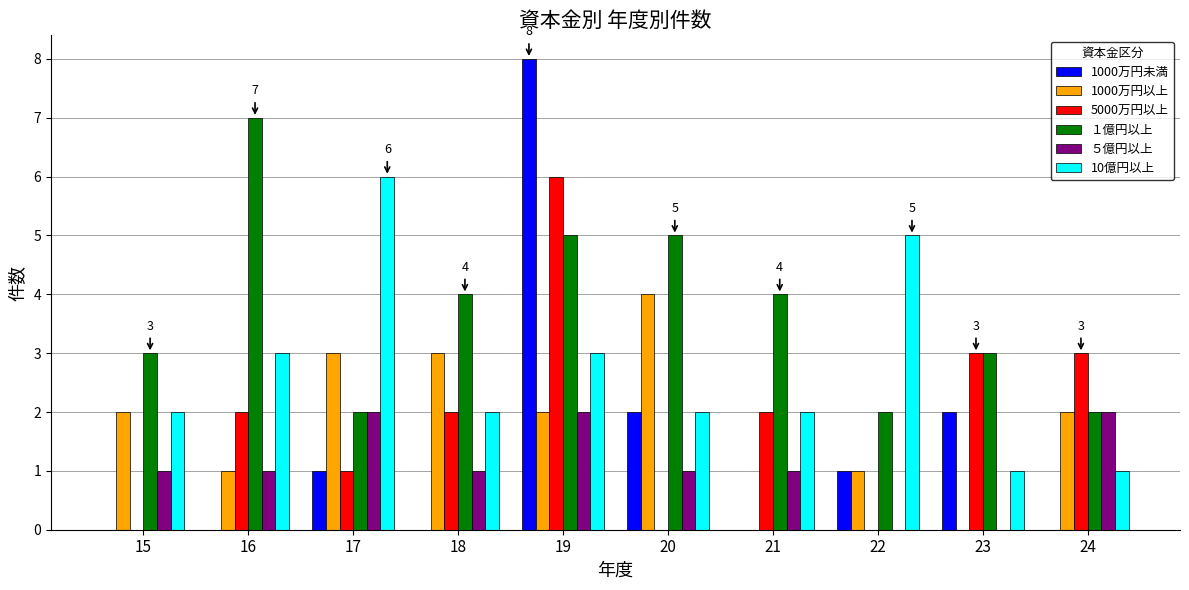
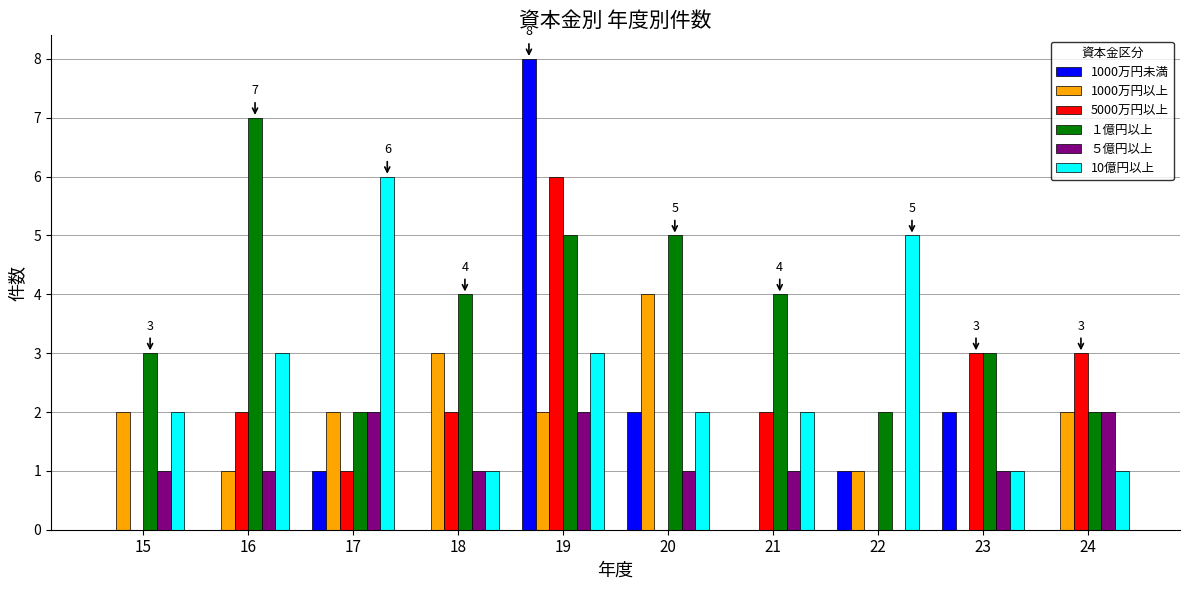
  {
    "1000万円未満": {
      "19": 8
    },
    "1000万円以上": {
      "15": 2,
      "16": 1,
-     "17": 3,
+     "17": 2,
      "18": 3,
      "19": 2,
      "20": 4,
      "21": 0,
      "22": 1,
      "23": 0,
      "24": 2
    },
    "5000万円以上": {
      "23": 3,
      "24": 3
    },
    "１億円以上": {
      "15": 3,
      "16": 7,
      "18": 4,
      "20": 5,
      "21": 4
    },
    "５億円以上": {
      "15": 1,
      "16": 1,
      "17": 2,
      "18": 1,
      "19": 2,
      "20": 1,
      "21": 1,
      "22": 0,
-     "23": 0,
+     "23": 1,
      "24": 2
    },
    "10億円以上": {
      "15": 2,
      "16": 3,
-     "18": 2,
+     "18": 1,
      "19": 3,
      "20": 2,
      "21": 2,
      "23": 1,
      "24": 1
    }
  }
